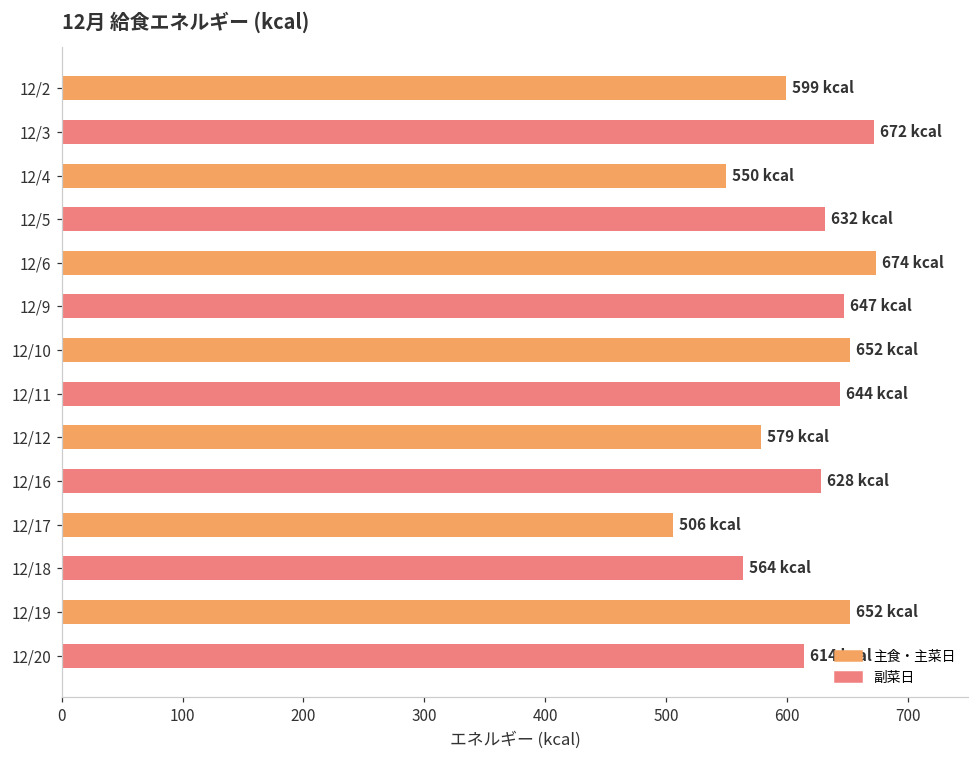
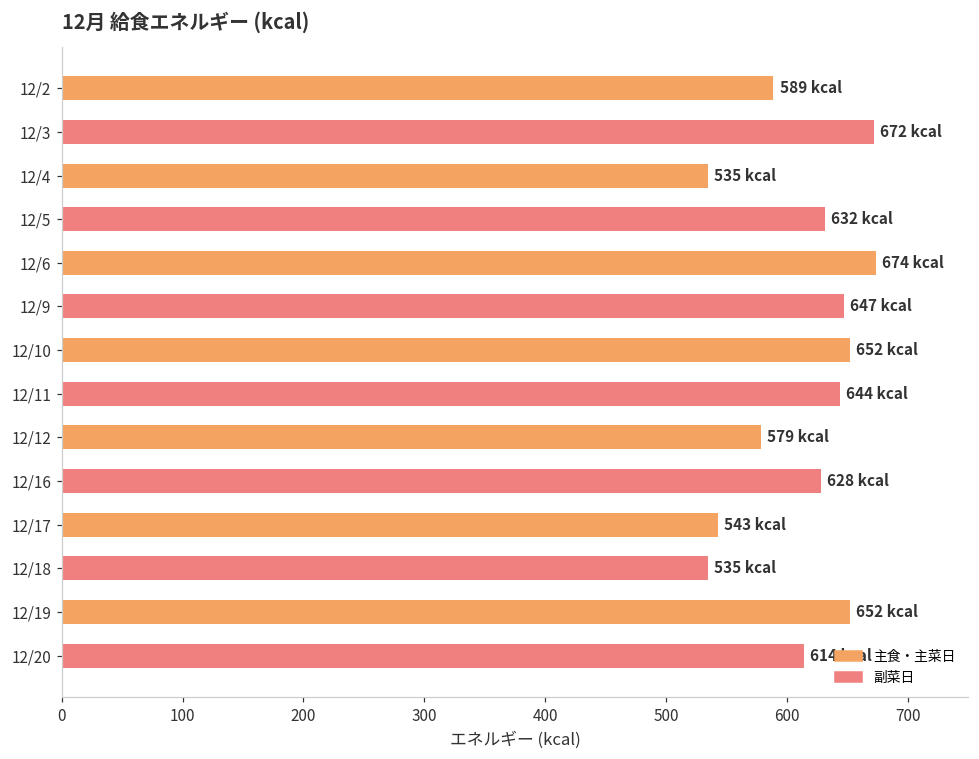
  {
-   "12/2": 599,
+   "12/2": 589,
    "12/3": 672,
-   "12/4": 550,
+   "12/4": 535,
    "12/5": 632,
    "12/6": 674,
    "12/9": 647,
    "12/10": 652,
    "12/11": 644,
    "12/12": 579,
    "12/16": 628,
-   "12/17": 506,
-   "12/18": 564,
+   "12/17": 543,
+   "12/18": 535,
    "12/19": 652,
    "12/20": 614
  }
